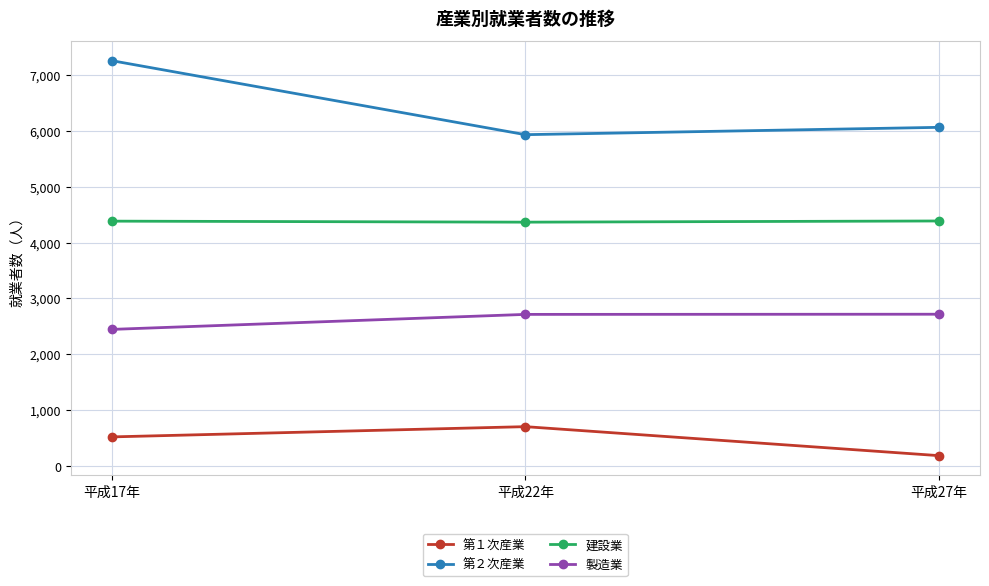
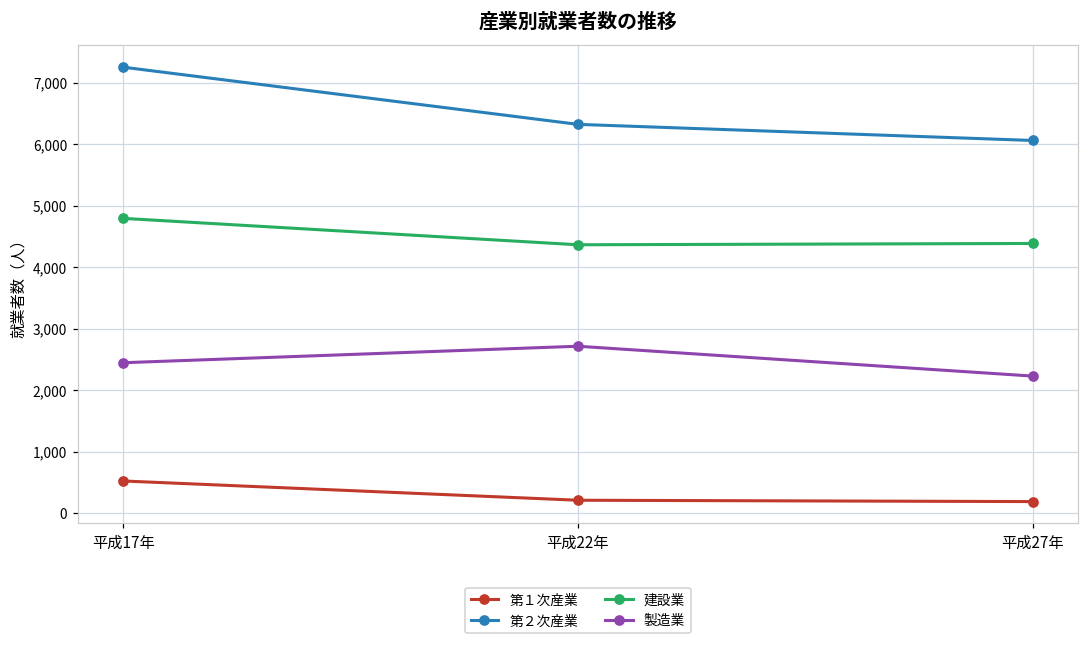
  {
    "第１次産業": {
      "平成17年": "500",
-     "平成22年": "700",
+     "平成22年": "200",
      "平成27年": "200"
    },
    "第２次産業": {
      "平成17年": "7,300",
-     "平成22年": "5,900",
+     "平成22年": "6,300",
      "平成27年": "6,100"
    },
    "建設業": {
-     "平成17年": "4,400",
+     "平成17年": "4,800",
      "平成22年": "4,400",
      "平成27年": "4,400"
    },
    "製造業": {
      "平成17年": "2,400",
      "平成22年": "2,700",
-     "平成27年": "2,700"
+     "平成27年": "2,200"
    }
  }
